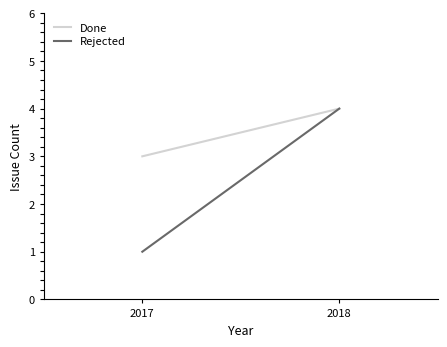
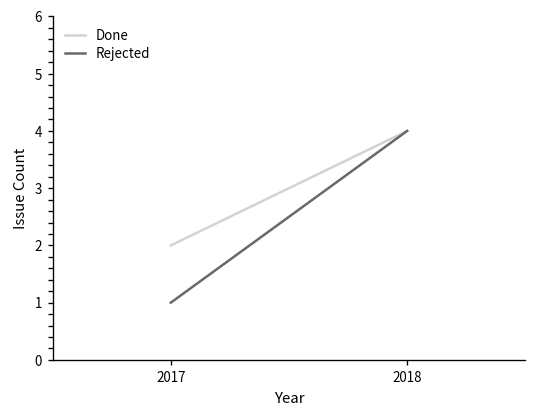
  {
    "Done": {
-     "2017": 3
+     "2017": 2
    },
    "Rejected": {
      "2017": 1
    }
  }
